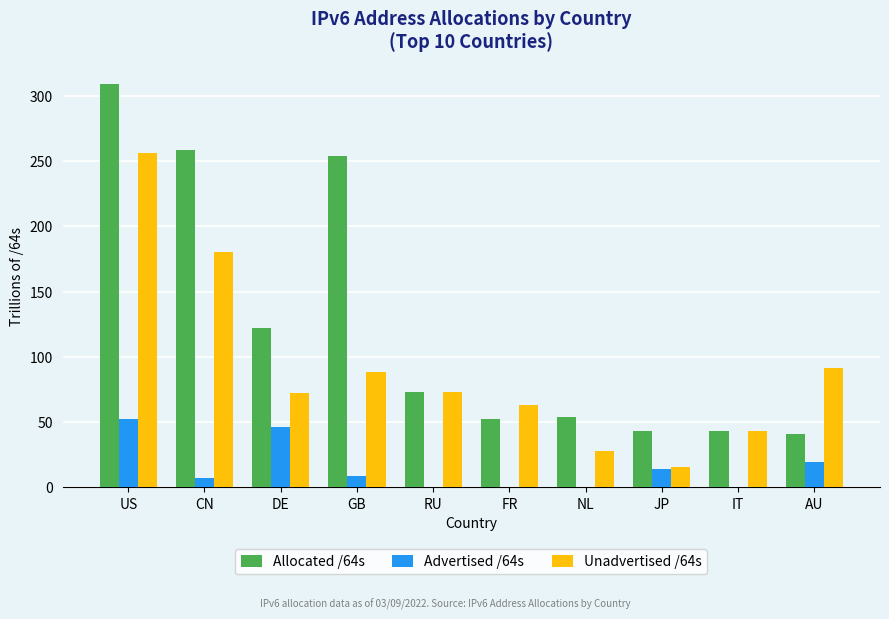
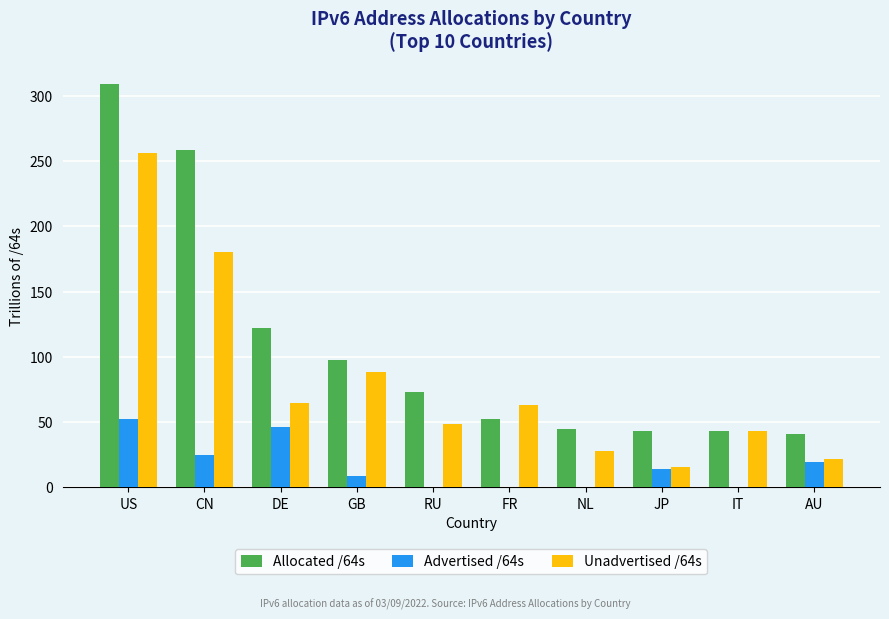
  {
    "Allocated /64s": {
      "US": 309,
      "CN": 258,
      "DE": 122,
-     "GB": 253,
+     "GB": 97,
      "RU": 73,
      "FR": 52,
-     "NL": 54,
+     "NL": 45,
      "JP": 44,
      "IT": 43,
      "AU": 41
    },
    "Advertised /64s": {
      "US": 52,
-     "CN": 8,
+     "CN": 25,
      "DE": 46,
      "GB": 9,
      "JP": 14,
      "AU": 19
    },
    "Unadvertised /64s": {
      "US": 256,
      "CN": 180,
-     "DE": 72,
+     "DE": 65,
      "GB": 88,
-     "RU": 73,
+     "RU": 49,
      "FR": 63,
      "NL": 28,
      "JP": 15,
      "IT": 43,
-     "AU": 91
+     "AU": 22
    }
  }
